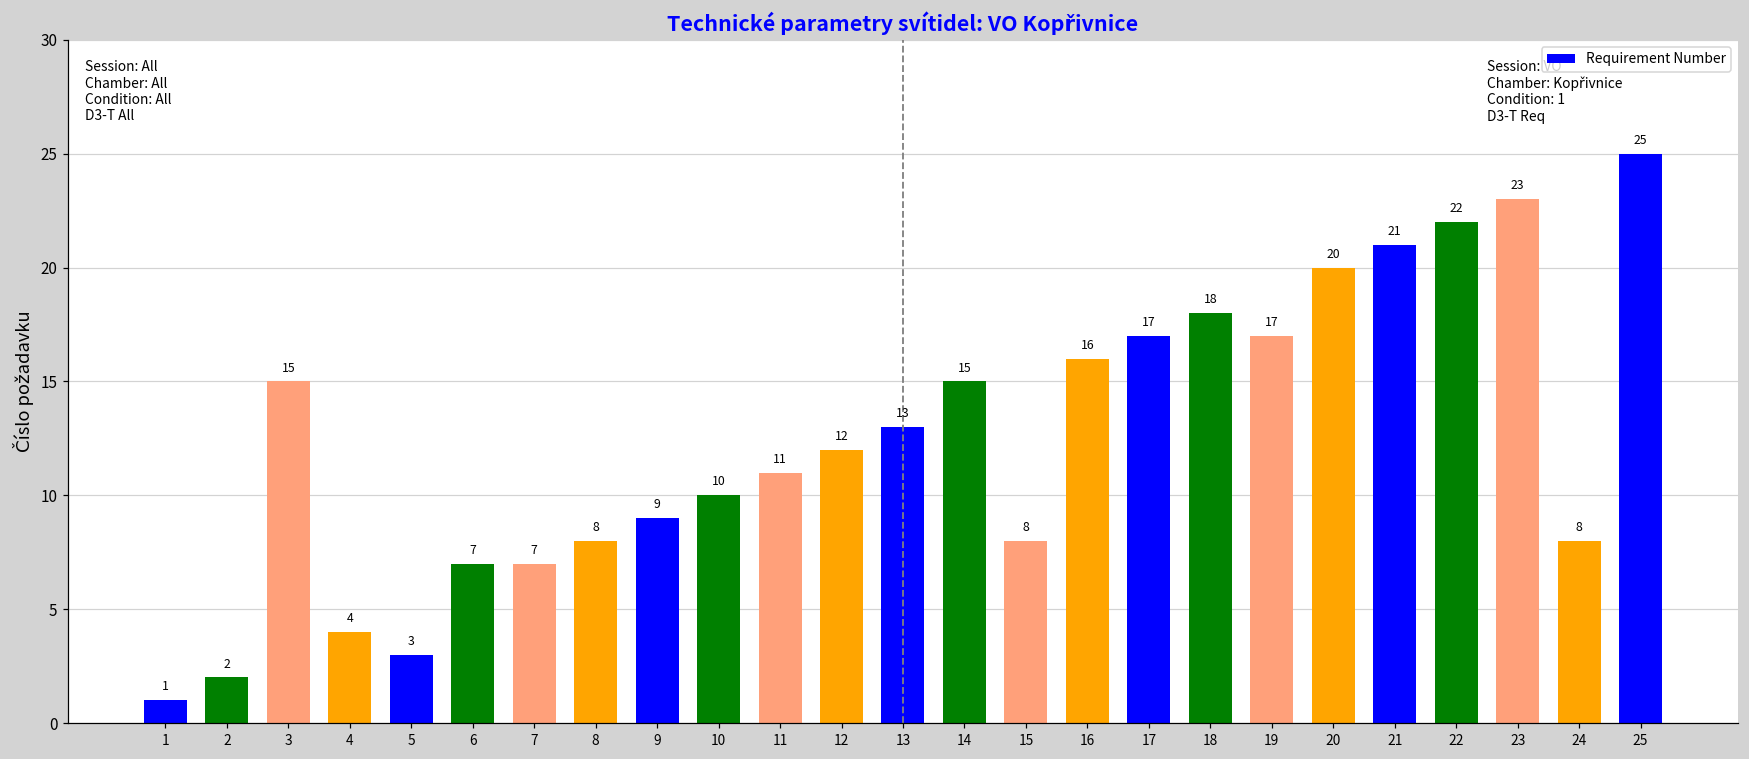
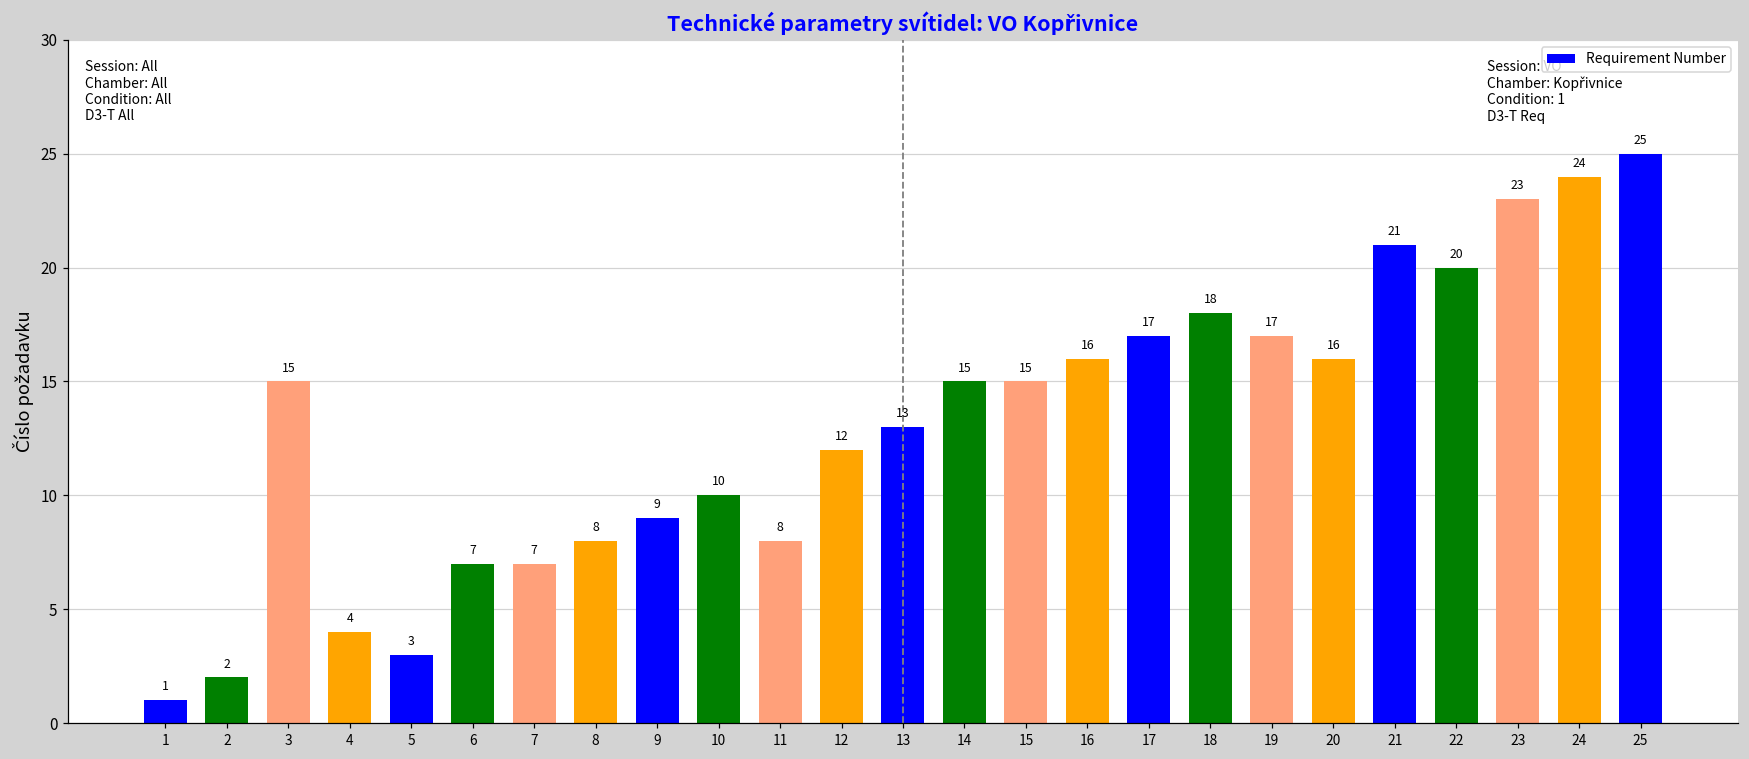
  {
    "1": 1,
    "2": 2,
    "3": 15,
    "4": 4,
    "5": 3,
    "6": 7,
    "7": 7,
    "8": 8,
    "9": 9,
    "10": 10,
-   "11": 11,
+   "11": 8,
    "12": 12,
    "13": 13,
    "14": 15,
-   "15": 8,
+   "15": 15,
    "16": 16,
    "17": 17,
    "18": 18,
    "19": 17,
-   "20": 20,
+   "20": 16,
    "21": 21,
-   "22": 22,
+   "22": 20,
    "23": 23,
-   "24": 8,
+   "24": 24,
    "25": 25
  }
